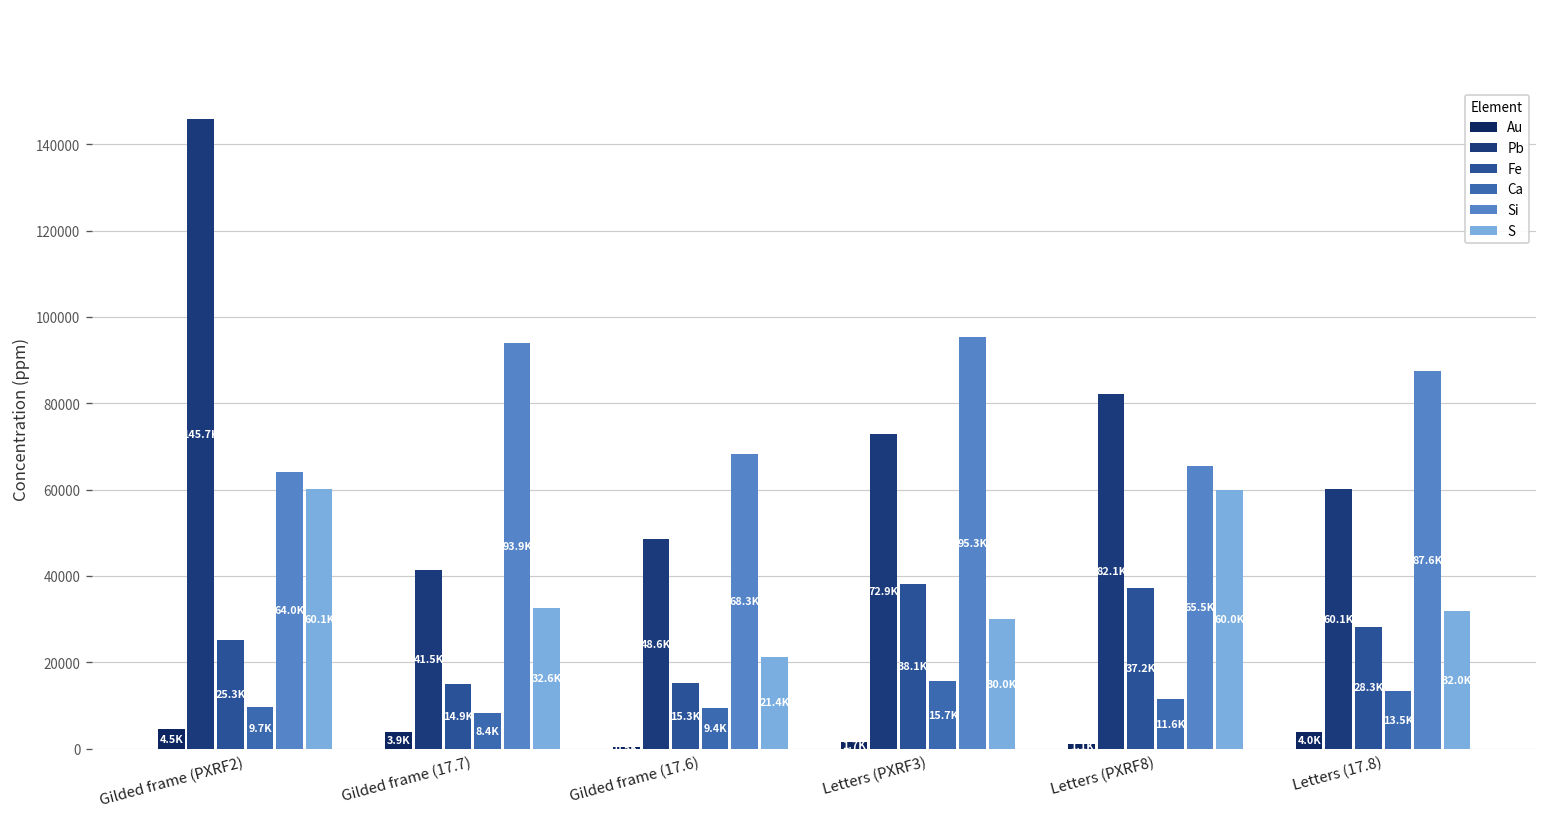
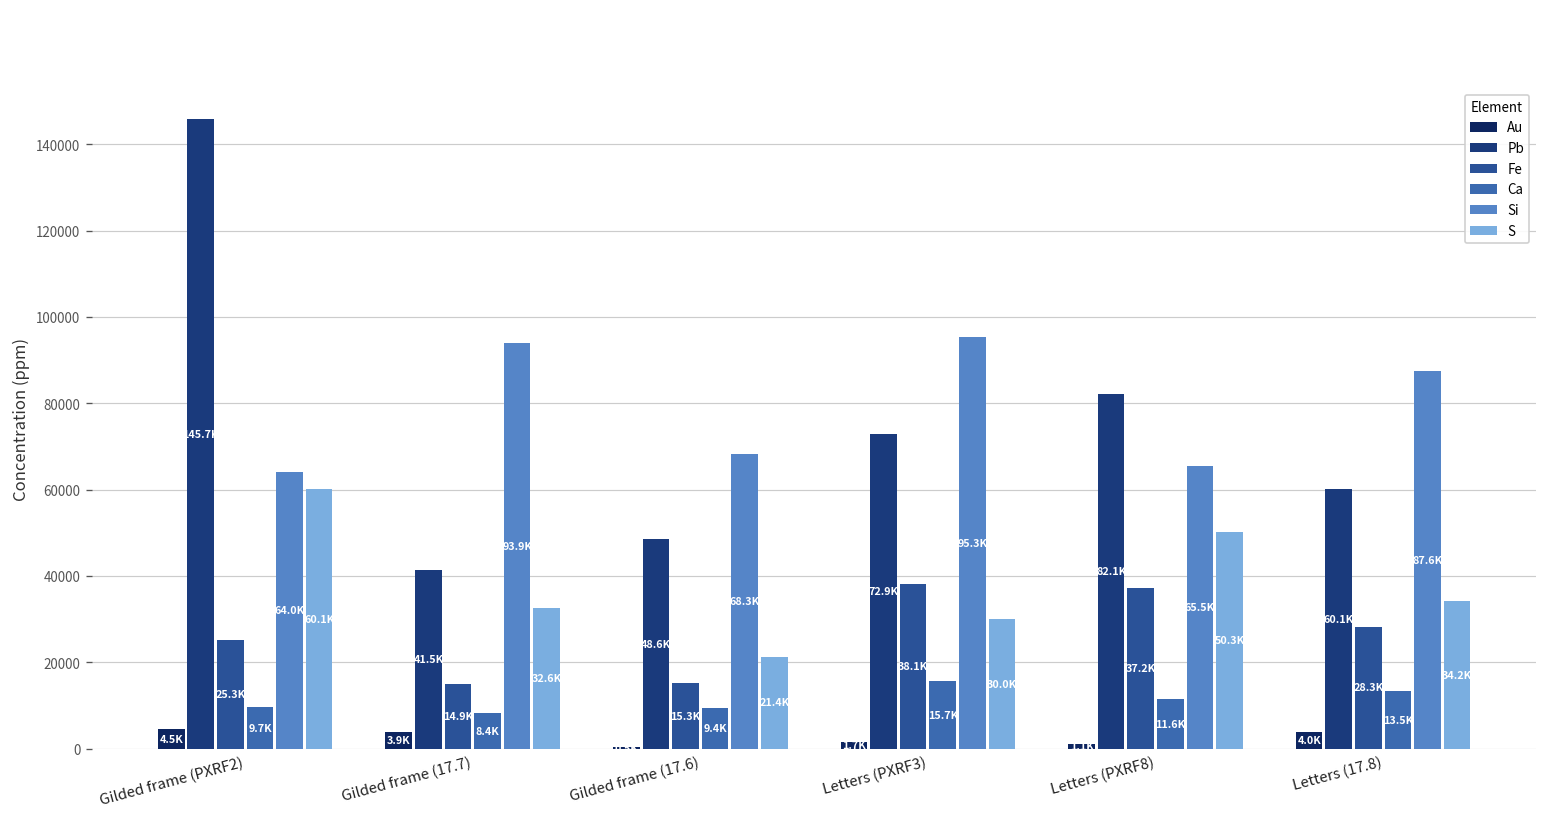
  {
    "S": {
      "Gilded frame (PXRF2)": "60.1K",
      "Gilded frame (17.7)": "32.6K",
      "Gilded frame (17.6)": "21.4K",
      "Letters (PXRF3)": "30.0K",
-     "Letters (PXRF8)": "60.0K",
-     "Letters (17.8)": "32.0K"
+     "Letters (PXRF8)": "50.3K",
+     "Letters (17.8)": "34.2K"
    }
  }
